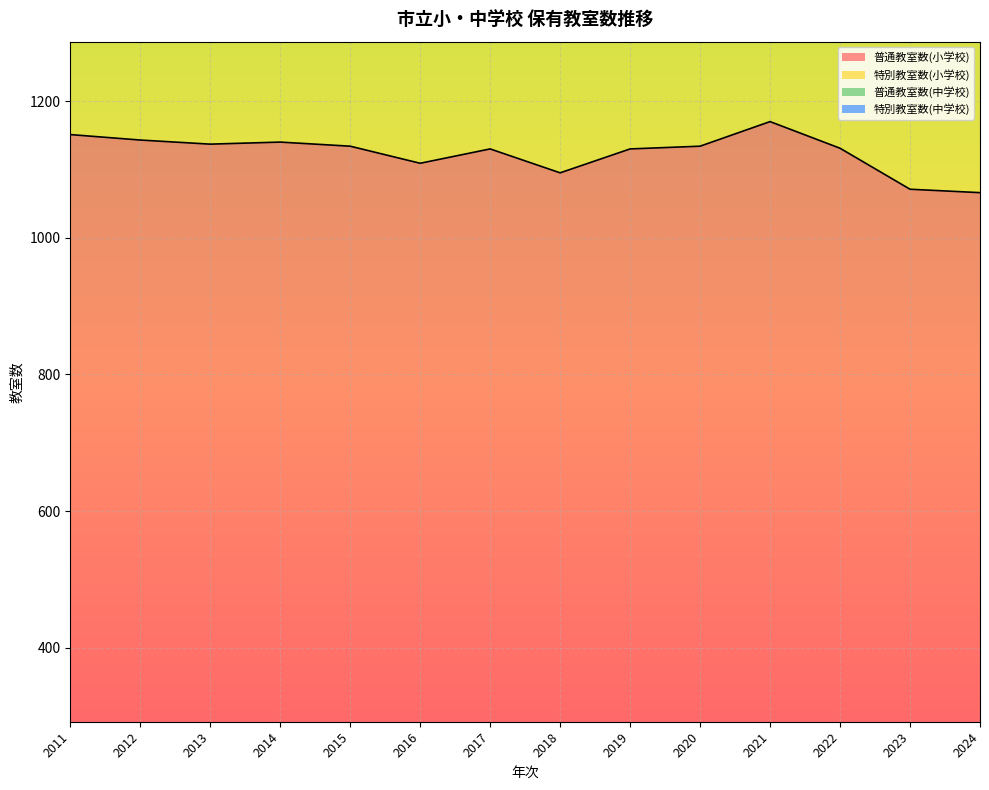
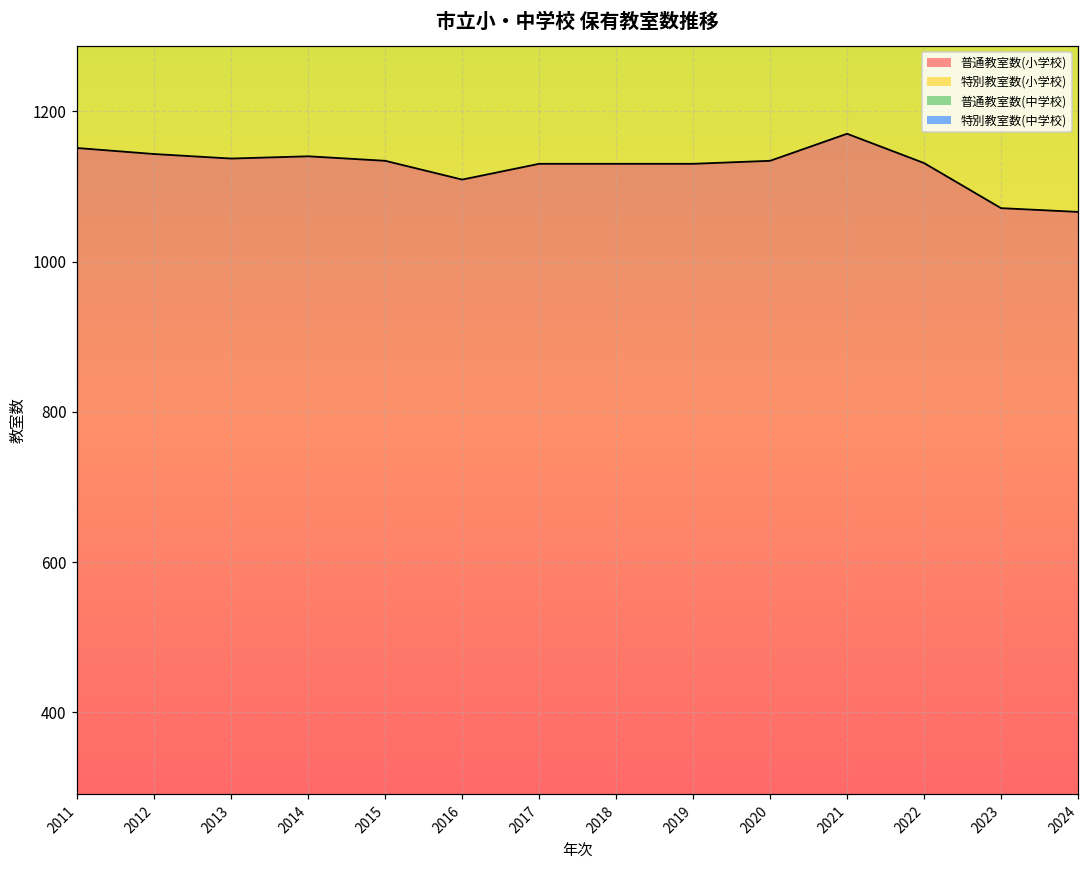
  {
    "普通教室数(小学校)": {
      "2011": 1150,
      "2012": 1140,
      "2013": 1140,
      "2014": 1140,
      "2015": 1130,
      "2016": 1110,
      "2017": 1130,
-     "2018": 1100,
+     "2018": 1130,
      "2019": 1130,
      "2020": 1130,
      "2021": 1170,
      "2022": 1130,
      "2023": 1070,
      "2024": 1070
    }
  }
